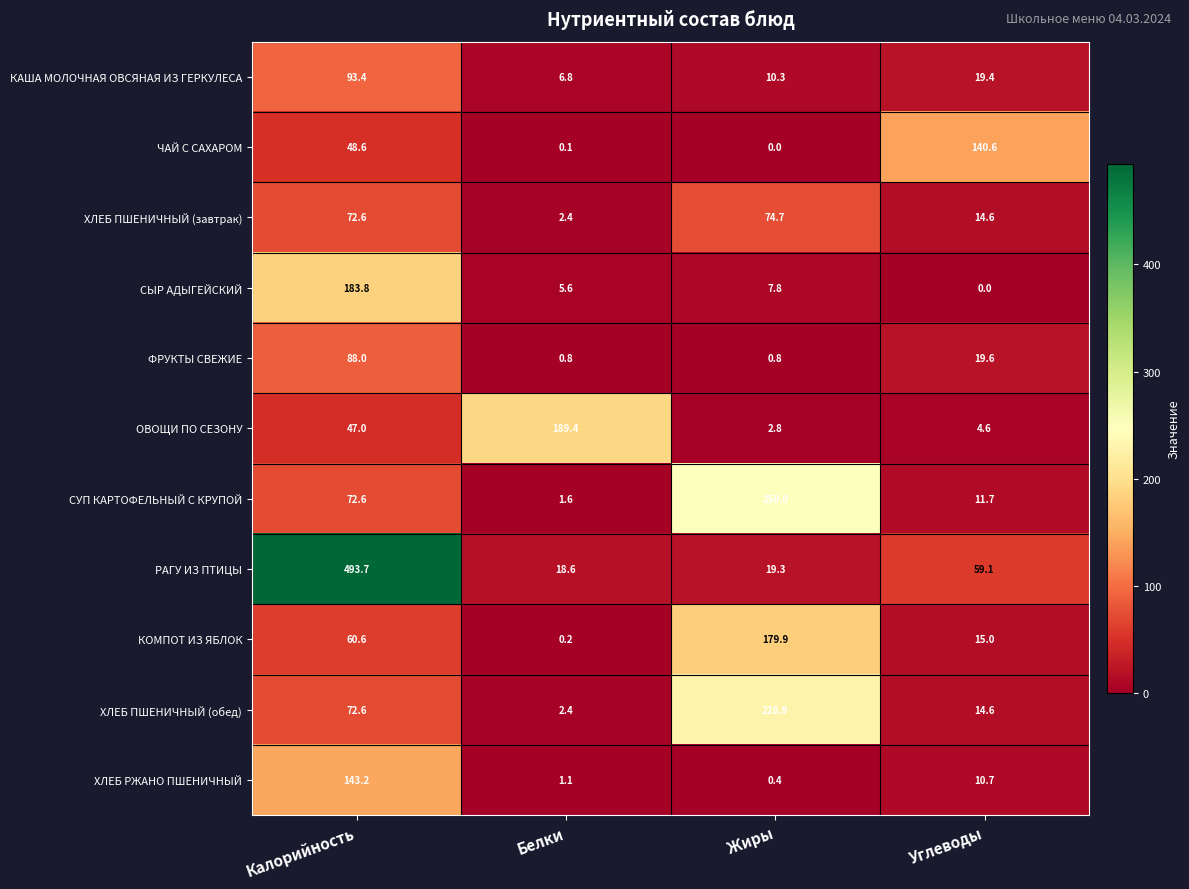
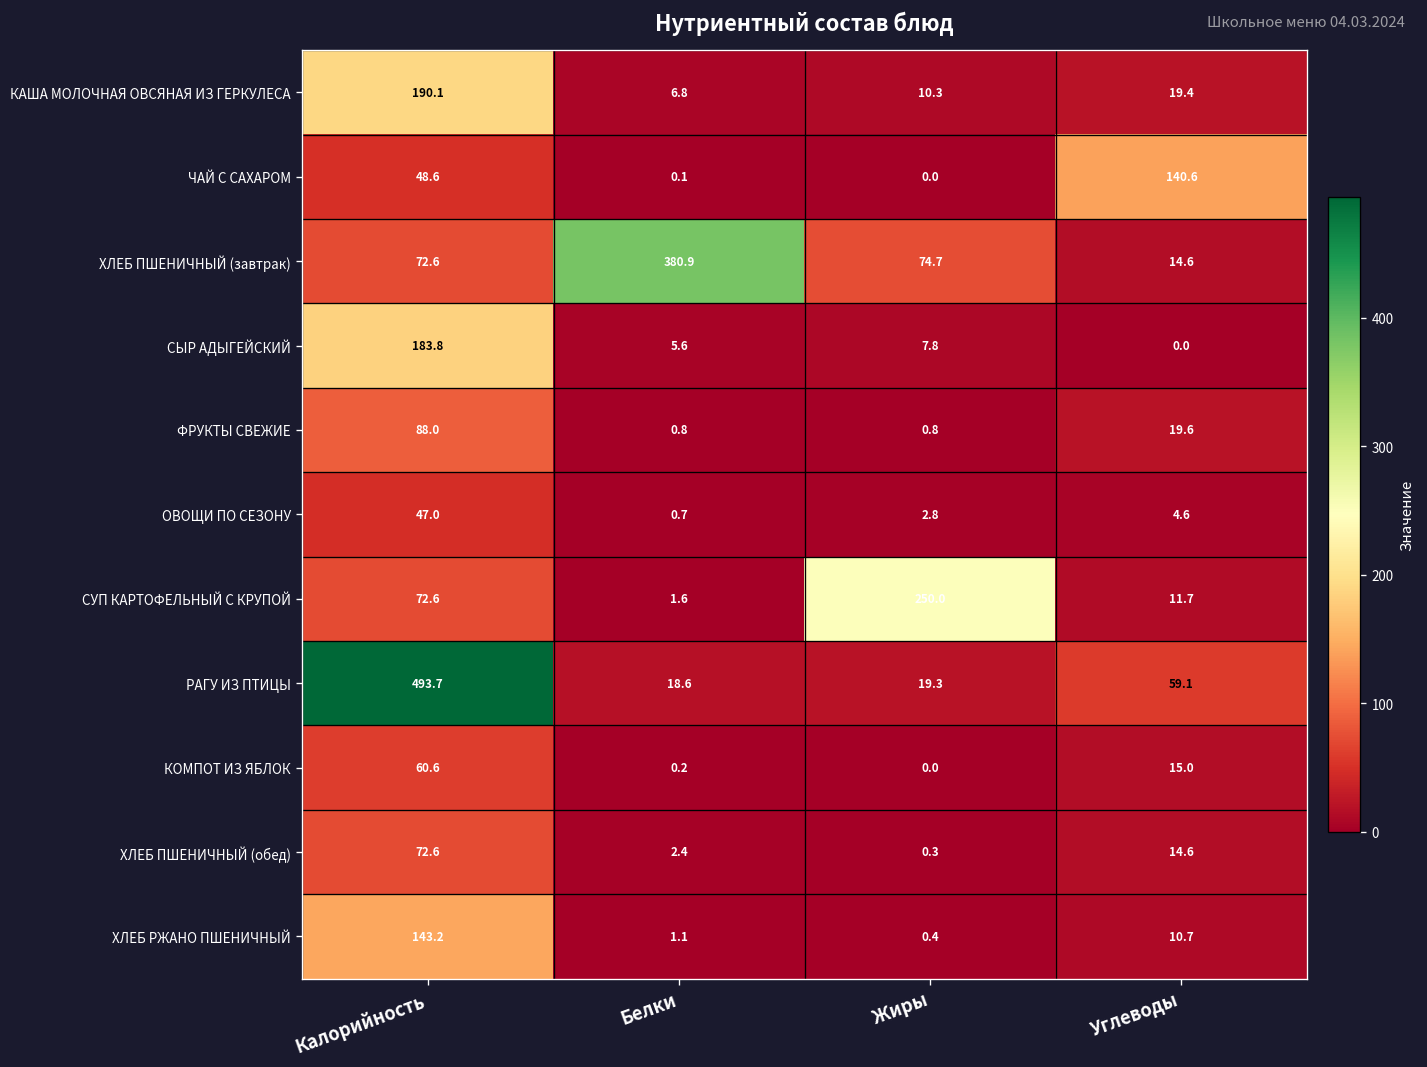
  {
    "КАША МОЛОЧНАЯ ОВСЯНАЯ ИЗ ГЕРКУЛЕСА": {
-     "Калорийность": 93.4,
+     "Калорийность": 190.1,
      "Белки": 6.8,
      "Жиры": 10.3,
      "Углеводы": 19.4
    },
    "ЧАЙ С САХАРОМ": {
      "Калорийность": 48.6,
      "Белки": 0.1,
      "Жиры": 0.0,
      "Углеводы": 140.6
    },
    "ХЛЕБ ПШЕНИЧНЫЙ (завтрак)": {
      "Калорийность": 72.6,
-     "Белки": 2.4,
+     "Белки": 380.9,
      "Жиры": 74.7,
      "Углеводы": 14.6
    },
    "СЫР АДЫГЕЙСКИЙ": {
      "Калорийность": 183.8,
      "Белки": 5.6,
      "Жиры": 7.8,
      "Углеводы": 0.0
    },
    "ФРУКТЫ СВЕЖИЕ": {
      "Калорийность": 88.0,
      "Белки": 0.8,
      "Жиры": 0.8,
      "Углеводы": 19.6
    },
    "ОВОЩИ ПО СЕЗОНУ": {
      "Калорийность": 47.0,
-     "Белки": 189.4,
+     "Белки": 0.7,
      "Жиры": 2.8,
      "Углеводы": 4.6
    },
    "СУП КАРТОФЕЛЬНЫЙ С КРУПОЙ": {
      "Калорийность": 72.6,
      "Белки": 1.6,
      "Жиры": 250.0,
      "Углеводы": 11.7
    },
    "РАГУ ИЗ ПТИЦЫ": {
      "Калорийность": 493.7,
      "Белки": 18.6,
      "Жиры": 19.3,
      "Углеводы": 59.1
    },
    "КОМПОТ ИЗ ЯБЛОК": {
      "Калорийность": 60.6,
      "Белки": 0.2,
-     "Жиры": 179.9,
+     "Жиры": 0.0,
      "Углеводы": 15.0
    },
    "ХЛЕБ ПШЕНИЧНЫЙ (обед)": {
      "Калорийность": 72.6,
      "Белки": 2.4,
-     "Жиры": 228.9,
+     "Жиры": 0.3,
      "Углеводы": 14.6
    },
    "ХЛЕБ РЖАНО ПШЕНИЧНЫЙ": {
      "Калорийность": 143.2,
      "Белки": 1.1,
      "Жиры": 0.4,
      "Углеводы": 10.7
    }
  }
